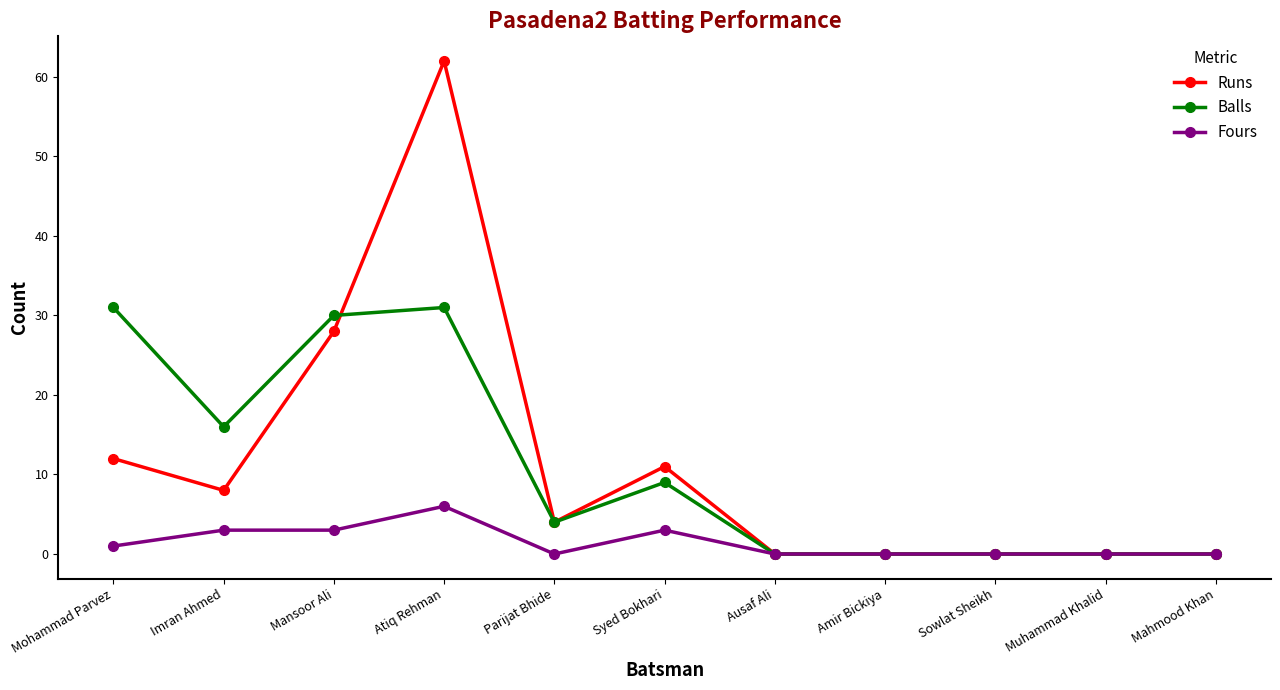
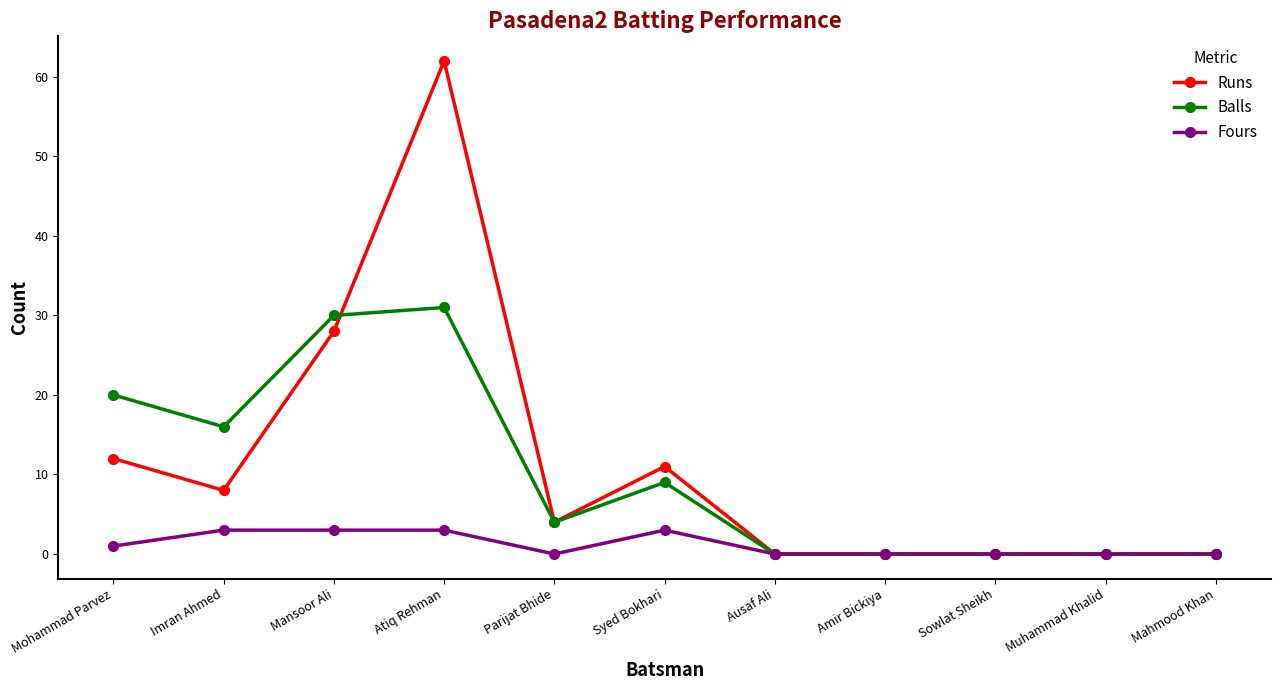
  {
    "Runs": {
      "Mohammad Parvez": 12,
      "Imran Ahmed": 8,
      "Mansoor Ali": 28,
      "Atiq Rehman": 62,
      "Syed Bokhari": 11
    },
    "Balls": {
-     "Mohammad Parvez": 31,
+     "Mohammad Parvez": 20,
      "Imran Ahmed": 16,
      "Mansoor Ali": 30,
      "Atiq Rehman": 31,
      "Syed Bokhari": 9
    },
    "Fours": {
      "Mohammad Parvez": 1,
      "Imran Ahmed": 3,
      "Mansoor Ali": 3,
-     "Atiq Rehman": 6,
+     "Atiq Rehman": 3,
      "Parijat Bhide": 0,
      "Syed Bokhari": 3
    }
  }
